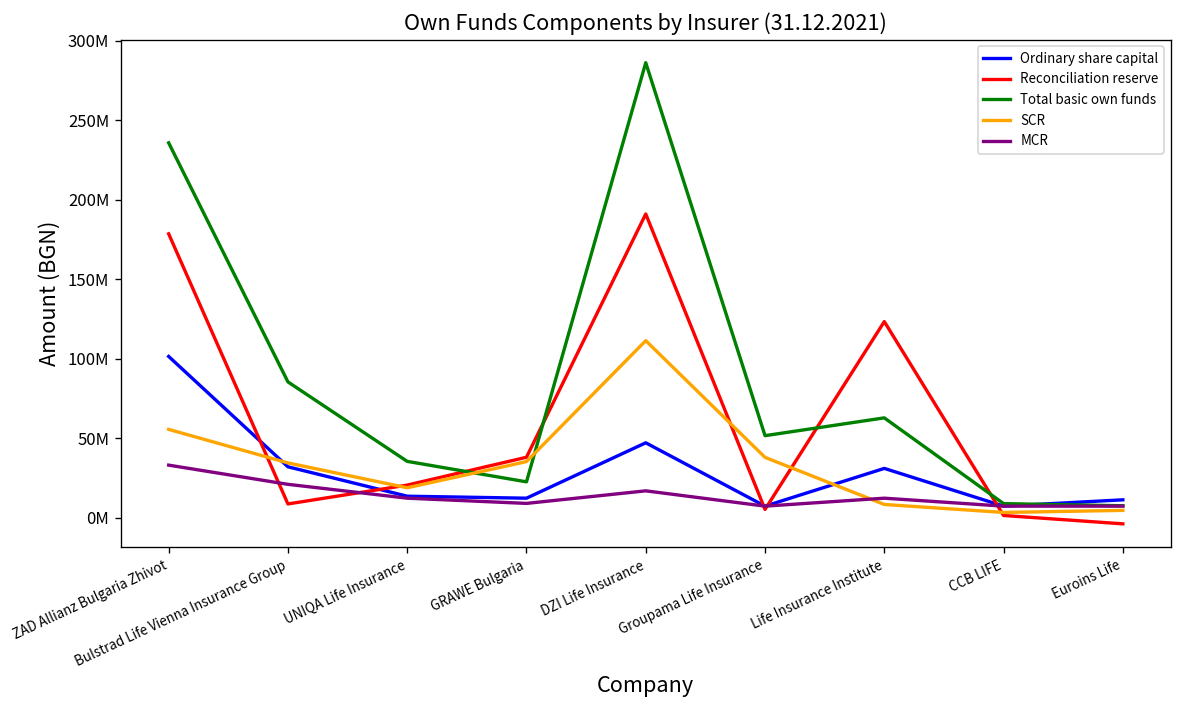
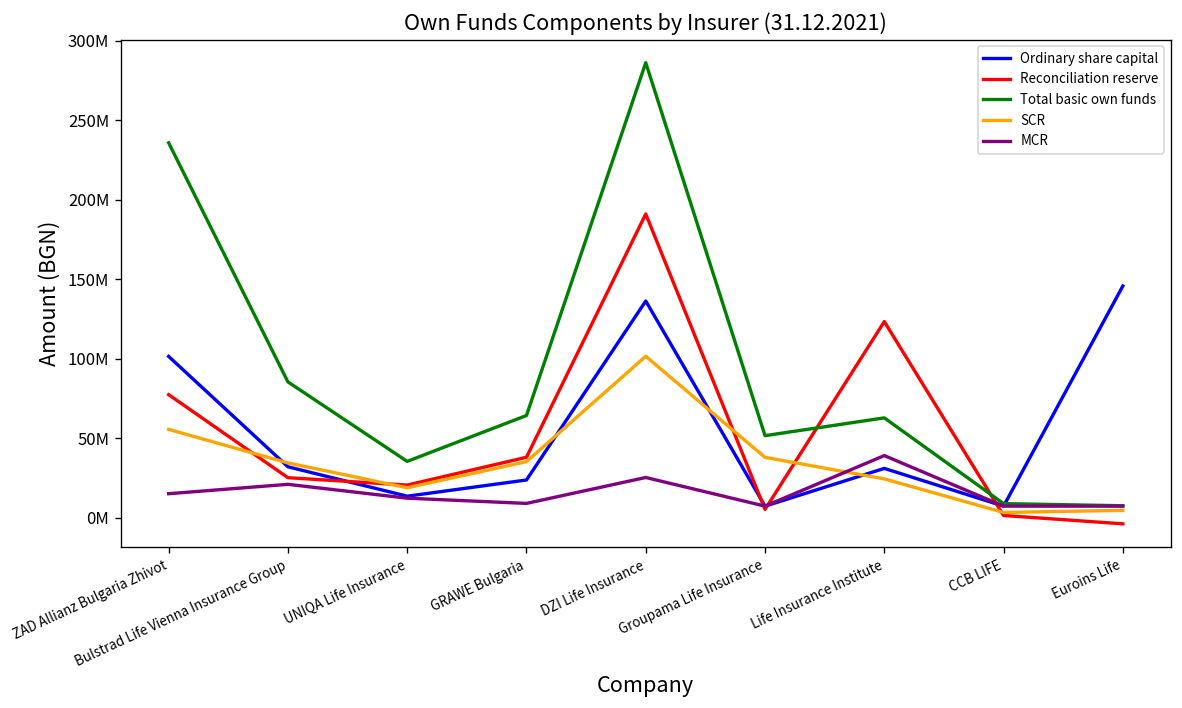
  {
    "Ordinary share capital": {
      "ZAD Allianz Bulgaria Zhivot": 102000000,
      "Bulstrad Life Vienna Insurance Group": 32000000,
-     "GRAWE Bulgaria": 12000000,
-     "DZI Life Insurance": 47000000,
+     "GRAWE Bulgaria": 24000000,
+     "DZI Life Insurance": 136000000,
      "Life Insurance Institute": 31000000,
-     "Euroins Life": 11000000
+     "Euroins Life": 146000000
    },
    "Reconciliation reserve": {
-     "ZAD Allianz Bulgaria Zhivot": 179000000,
-     "Bulstrad Life Vienna Insurance Group": 9000000,
+     "ZAD Allianz Bulgaria Zhivot": 77000000,
+     "Bulstrad Life Vienna Insurance Group": 25000000,
      "GRAWE Bulgaria": 38000000,
      "DZI Life Insurance": 191000000,
      "Groupama Life Insurance": 5000000,
      "Life Insurance Institute": 123000000,
      "CCB LIFE": 2000000,
      "Euroins Life": -4000000
    },
    "Total basic own funds": {
      "ZAD Allianz Bulgaria Zhivot": 236000000,
      "Bulstrad Life Vienna Insurance Group": 86000000,
      "UNIQA Life Insurance": 36000000,
-     "GRAWE Bulgaria": 23000000,
+     "GRAWE Bulgaria": 64000000,
      "DZI Life Insurance": 286000000,
      "Groupama Life Insurance": 52000000,
      "Life Insurance Institute": 63000000
    },
    "SCR": {
      "ZAD Allianz Bulgaria Zhivot": 56000000,
      "Bulstrad Life Vienna Insurance Group": 35000000,
      "GRAWE Bulgaria": 35000000,
-     "DZI Life Insurance": 111000000,
+     "DZI Life Insurance": 102000000,
      "Groupama Life Insurance": 38000000,
-     "Life Insurance Institute": 8000000,
+     "Life Insurance Institute": 25000000,
      "CCB LIFE": 3000000,
      "Euroins Life": 5000000
    },
    "MCR": {
-     "ZAD Allianz Bulgaria Zhivot": 33000000,
+     "ZAD Allianz Bulgaria Zhivot": 15000000,
      "Bulstrad Life Vienna Insurance Group": 21000000,
      "GRAWE Bulgaria": 9000000,
-     "DZI Life Insurance": 17000000,
-     "Life Insurance Institute": 12000000
+     "DZI Life Insurance": 25000000,
+     "Life Insurance Institute": 39000000
    }
  }
